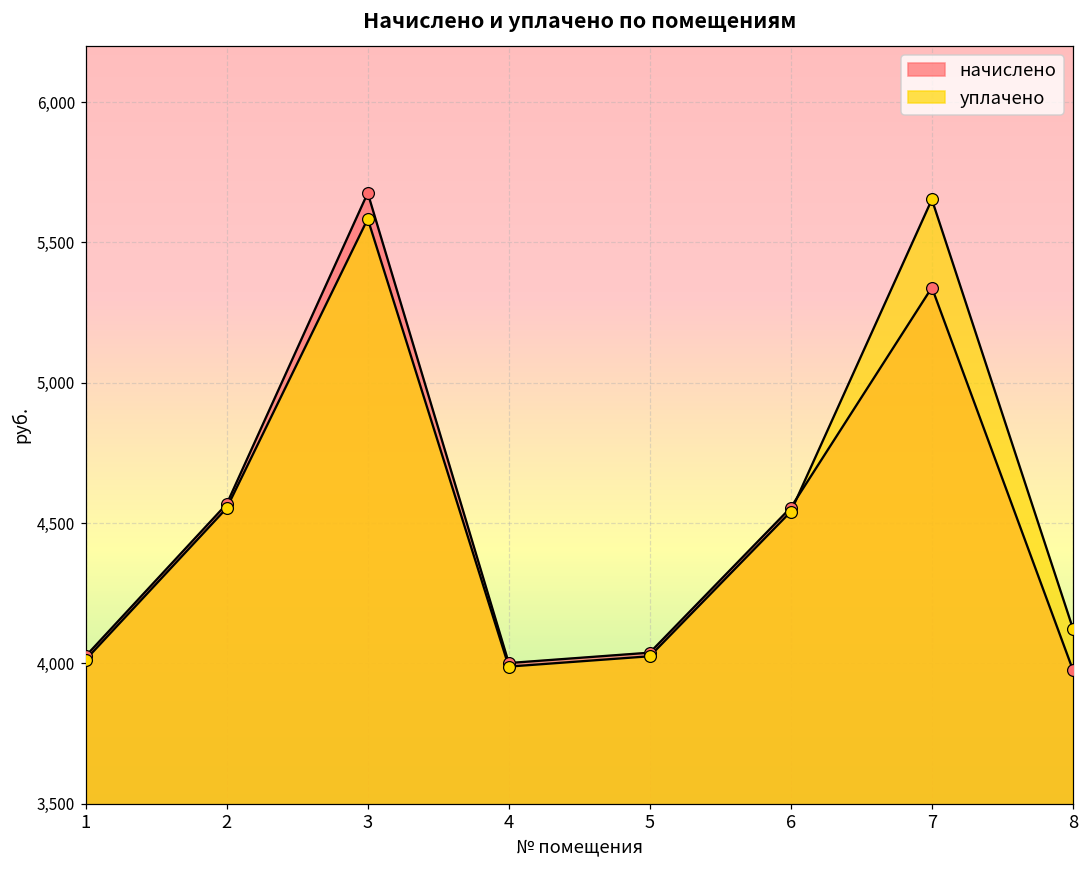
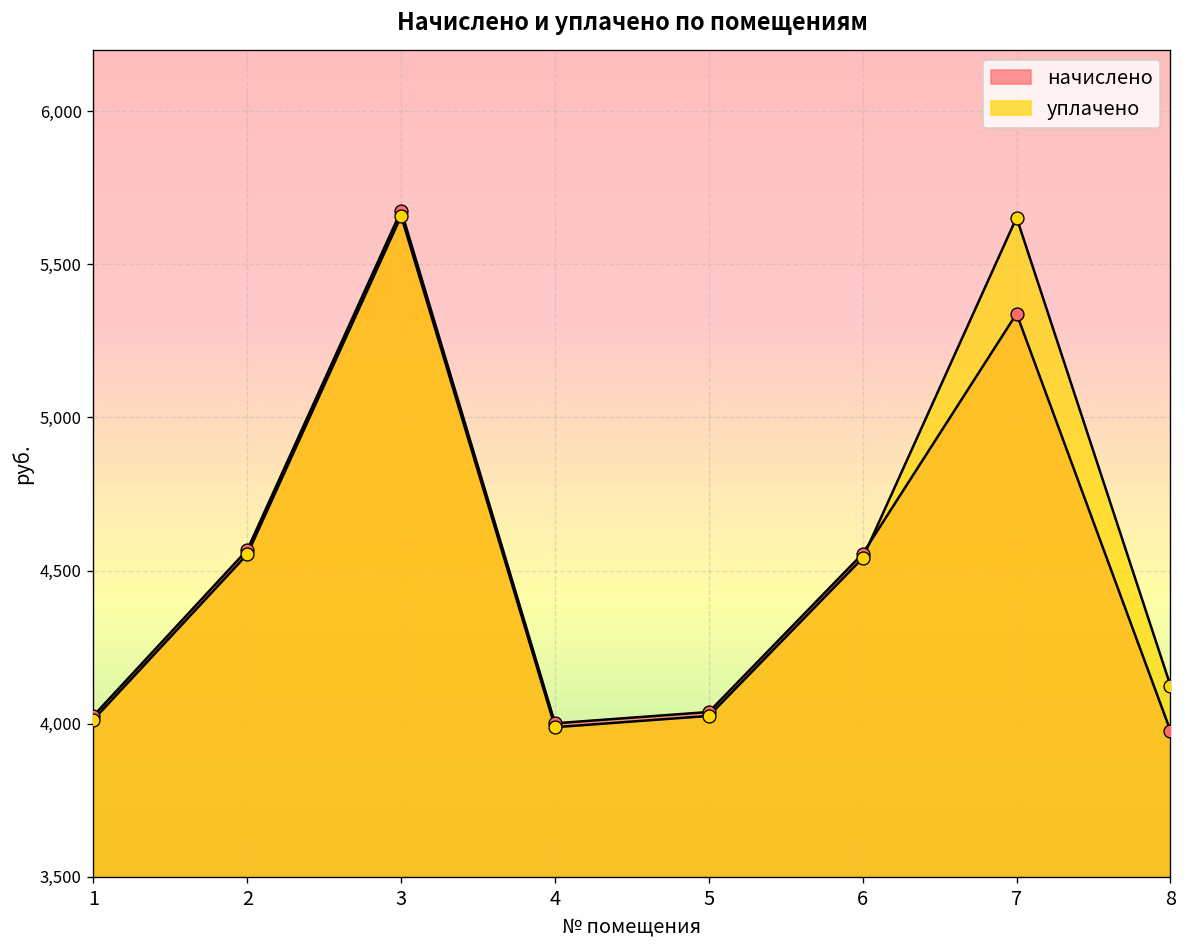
  {
    "начислено": {
      "1": "4,030",
      "2": "4,570",
      "3": "5,680",
      "4": "4,000",
      "5": "4,040",
      "6": "4,560",
      "7": "5,340",
      "8": "3,980"
    },
    "уплачено": {
      "1": "4,010",
      "2": "4,550",
-     "3": "5,580",
+     "3": "5,660",
      "4": "3,990",
      "5": "4,030",
      "6": "4,540",
      "7": "5,650",
      "8": "4,120"
    }
  }
